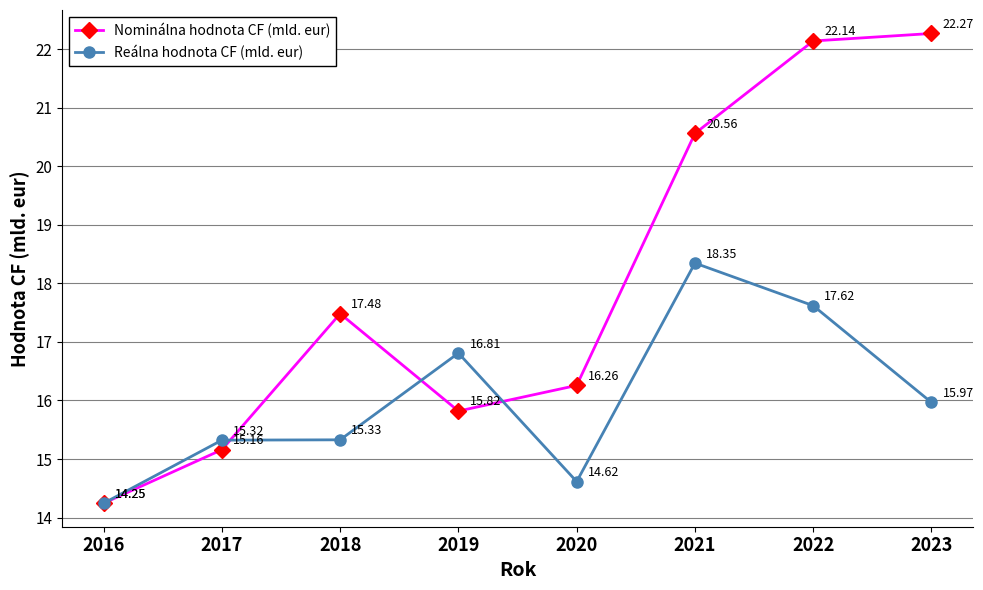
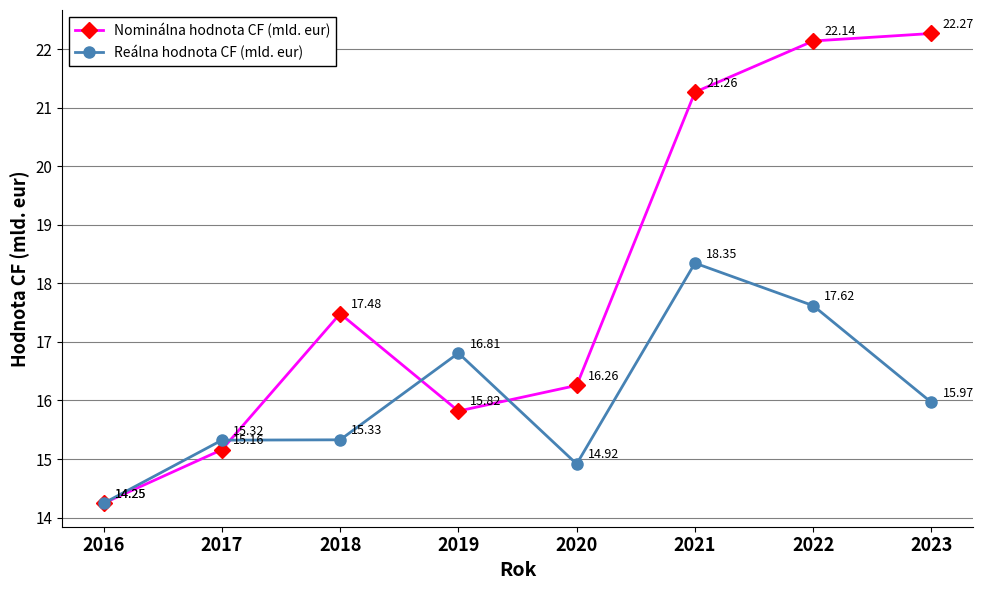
  {
    "Nominálna hodnota CF (mld. eur)": {
      "2018": 17.48,
      "2019": 15.82,
      "2020": 16.26,
-     "2021": 20.56,
+     "2021": 21.26,
      "2022": 22.14,
      "2023": 22.27
    },
    "Reálna hodnota CF (mld. eur)": {
      "2018": 15.33,
      "2019": 16.81,
-     "2020": 14.62,
+     "2020": 14.92,
      "2021": 18.35,
      "2022": 17.62,
      "2023": 15.97
    }
  }
